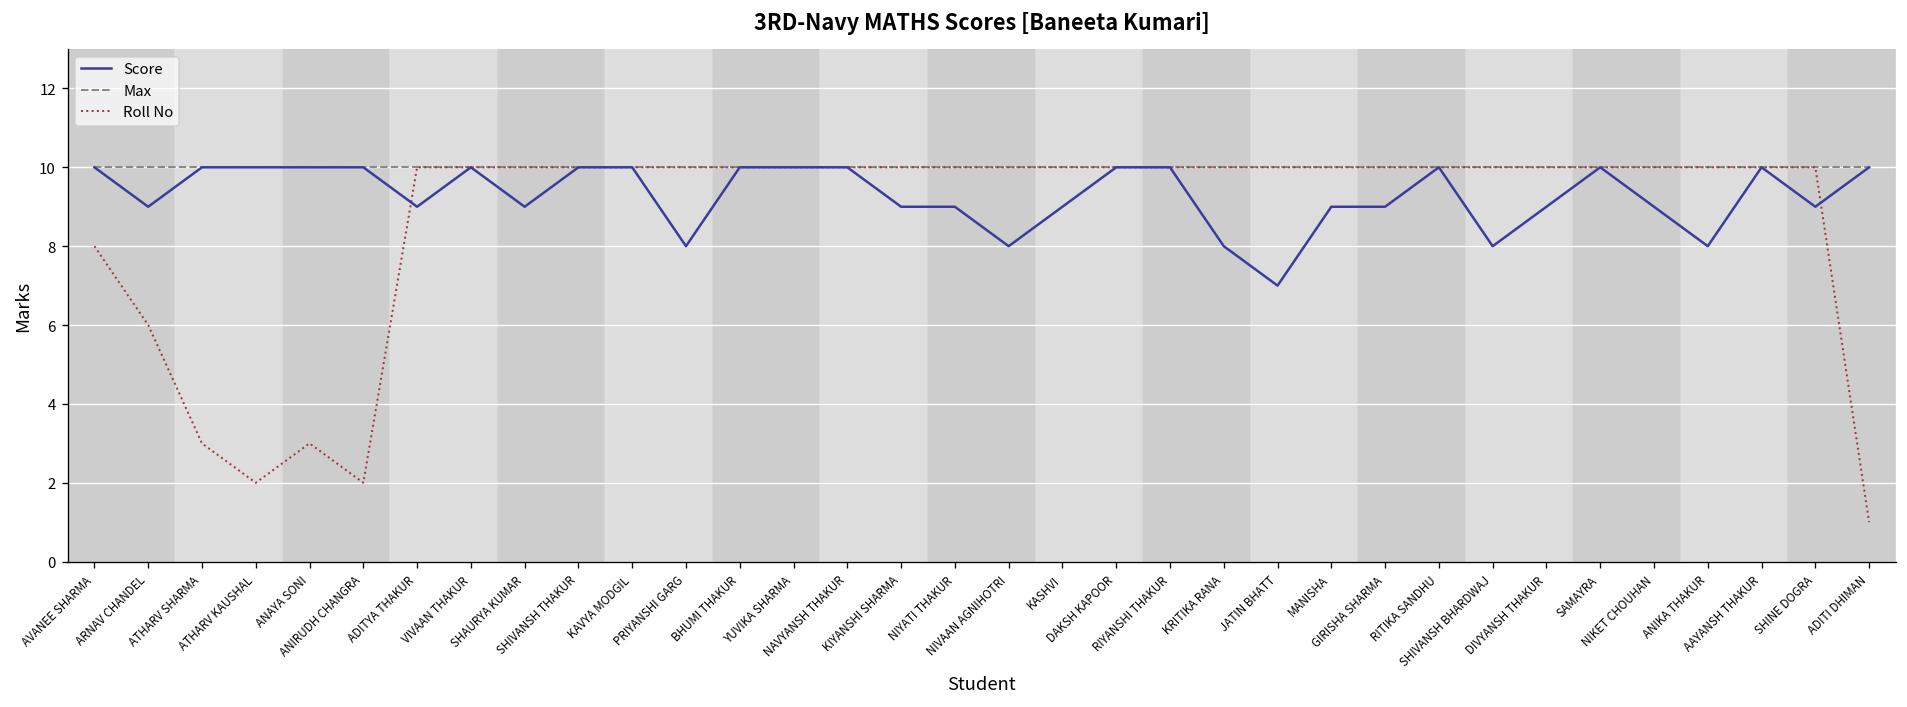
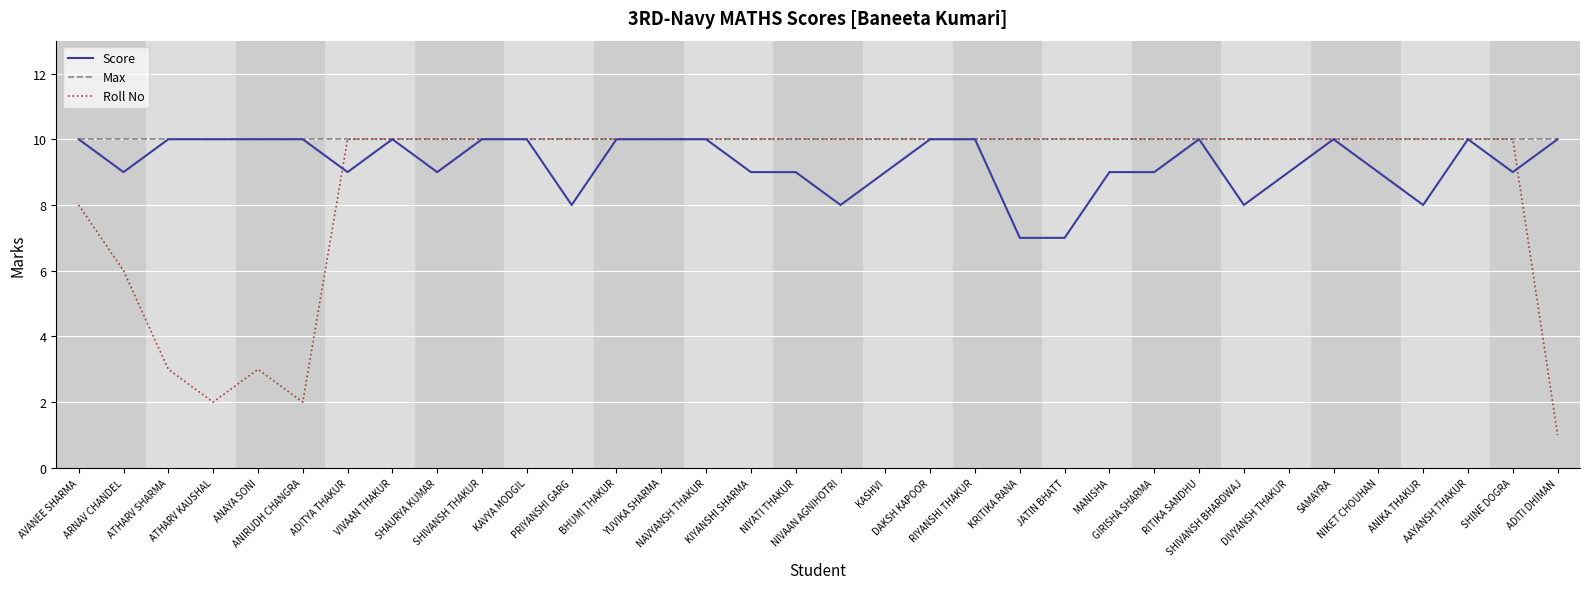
  {
    "Score": {
      "ARNAV CHANDEL": 9,
      "ADITYA THAKUR": 9,
      "SHAURYA KUMAR": 9,
      "PRIYANSHI GARG": 8,
      "KIYANSHI SHARMA": 9,
      "NIYATI THAKUR": 9,
      "NIVAAN AGNIHOTRI": 8,
      "KASHVI": 9,
-     "KRITIKA RANA": 8,
+     "KRITIKA RANA": 7,
      "JATIN BHATT": 7,
      "MANISHA": 9,
      "GIRISHA SHARMA": 9,
      "SHIVANSH BHARDWAJ": 8,
      "DIVYANSH THAKUR": 9,
      "NIKET CHOUHAN": 9,
      "ANIKA THAKUR": 8,
      "SHINE DOGRA": 9
    },
    "Max": {
      "ARNAV CHANDEL": 10
    },
    "Roll No": {
      "AVANEE SHARMA": 8,
      "ARNAV CHANDEL": 6,
      "ATHARV SHARMA": 3,
      "ATHARV KAUSHAL": 2,
      "ANAYA SONI": 3,
      "ANIRUDH CHANGRA": 2,
      "ADITI DHIMAN": 1
    }
  }
